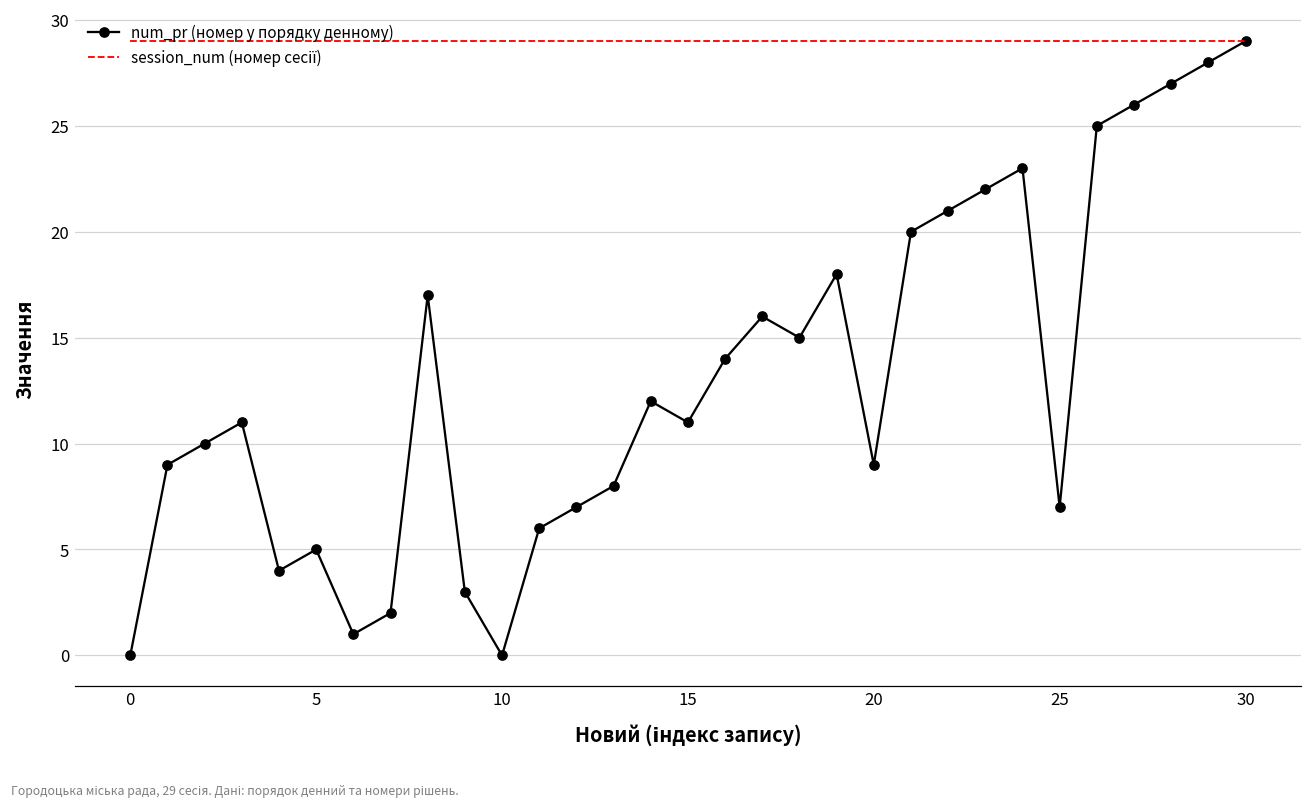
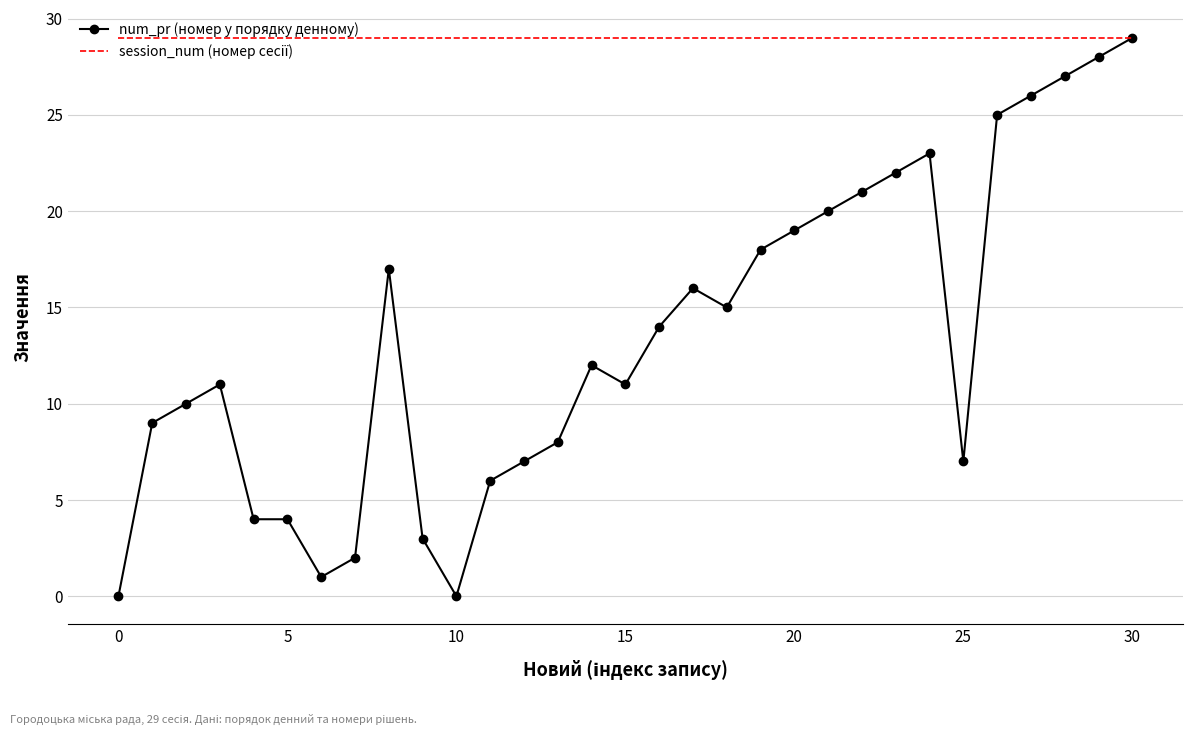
  {
    "num_pr (номер у порядку денному)": {
      "0": 0,
-     "5": 5,
+     "5": 4,
      "10": 0,
      "15": 11,
-     "20": 9,
+     "20": 19,
      "25": 7
    },
    "session_num (номер сесії)": {
      "0": 29,
      "5": 29,
      "10": 29,
      "15": 29,
      "20": 29,
      "25": 29
    }
  }
